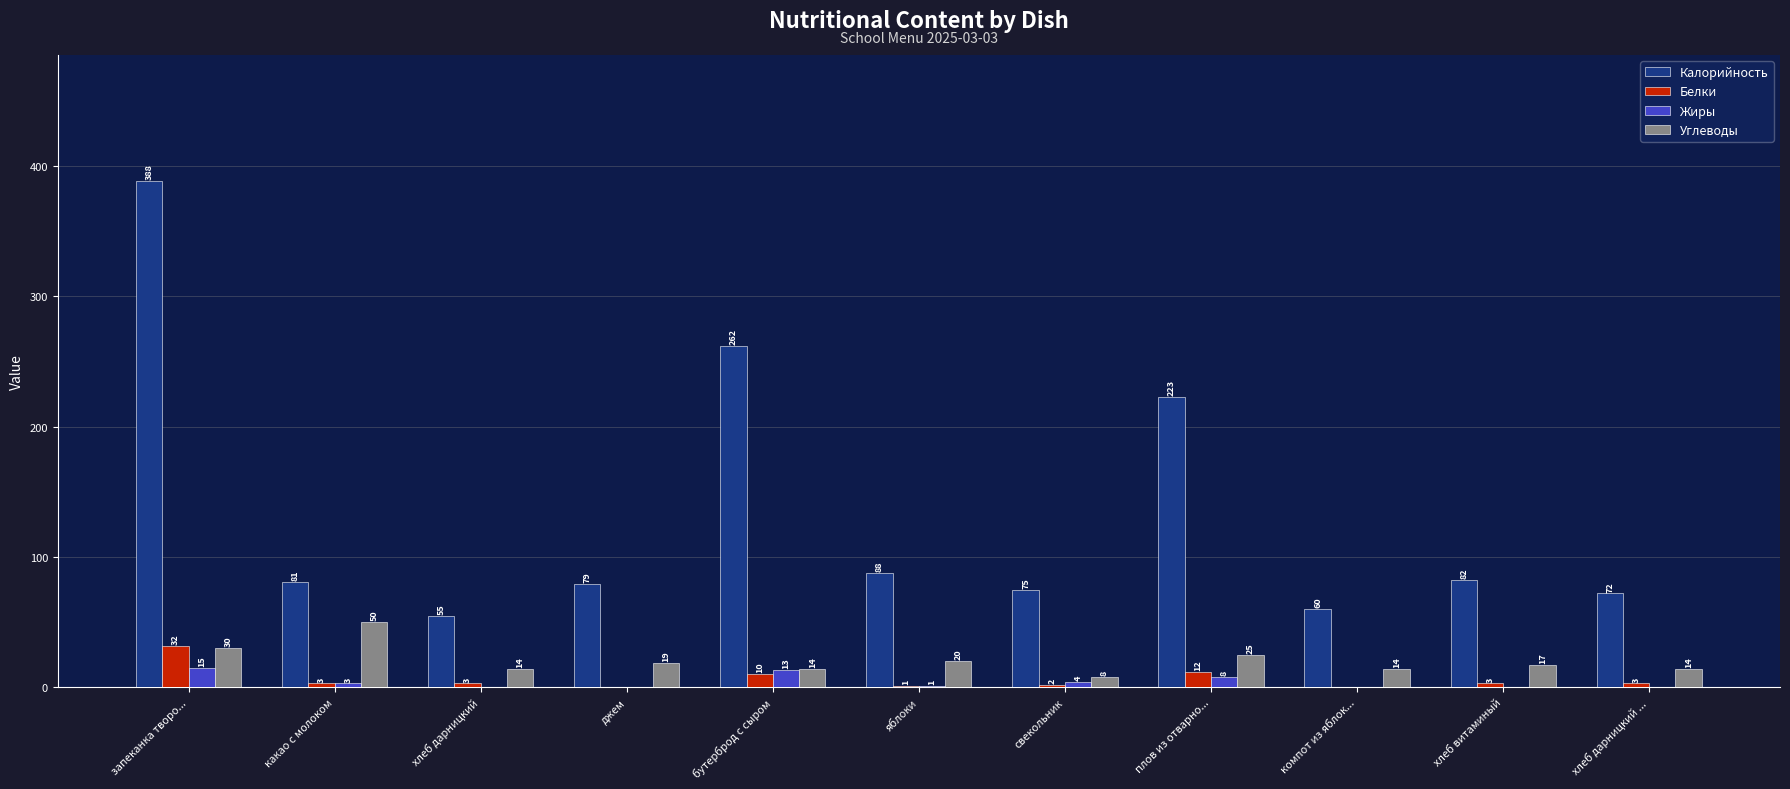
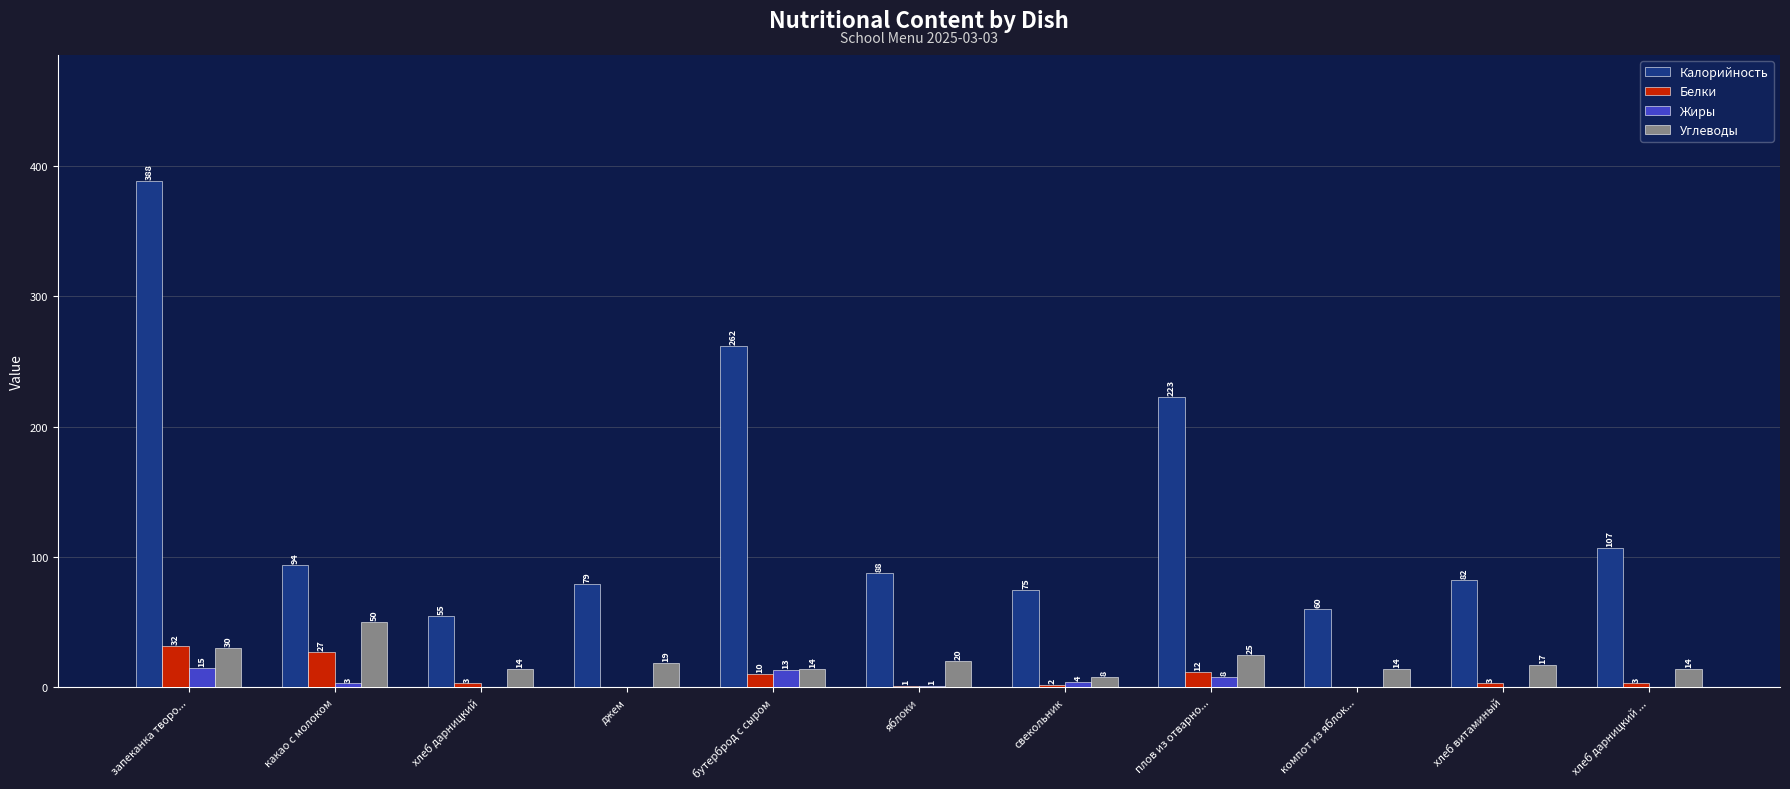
  {
    "Калорийность": {
      "запеканка творо...": 388,
-     "какао с молоком": 81,
+     "какао с молоком": 94,
      "хлеб дарницкий": 55,
      "джем": 79,
      "бутерброд с сыром": 262,
      "яблоки": 88,
      "свекольник": 75,
      "плов из отварно...": 223,
      "компот из яблок...": 60,
      "хлеб витаминый": 82,
-     "хлеб дарницкий ...": 72
+     "хлеб дарницкий ...": 107
    },
    "Белки": {
      "запеканка творо...": 32,
-     "какао с молоком": 3,
+     "какао с молоком": 27,
      "хлеб дарницкий": 3,
      "бутерброд с сыром": 10,
      "яблоки": 1,
      "свекольник": 2,
      "плов из отварно...": 12,
      "хлеб витаминый": 3,
      "хлеб дарницкий ...": 3
    },
    "Жиры": {
      "запеканка творо...": 15,
      "какао с молоком": 3,
      "бутерброд с сыром": 13,
      "яблоки": 1,
      "свекольник": 4,
      "плов из отварно...": 8
    },
    "Углеводы": {
      "запеканка творо...": 30,
      "какао с молоком": 50,
      "хлеб дарницкий": 14,
      "джем": 19,
      "бутерброд с сыром": 14,
      "яблоки": 20,
      "свекольник": 8,
      "плов из отварно...": 25,
      "компот из яблок...": 14,
      "хлеб витаминый": 17,
      "хлеб дарницкий ...": 14
    }
  }
